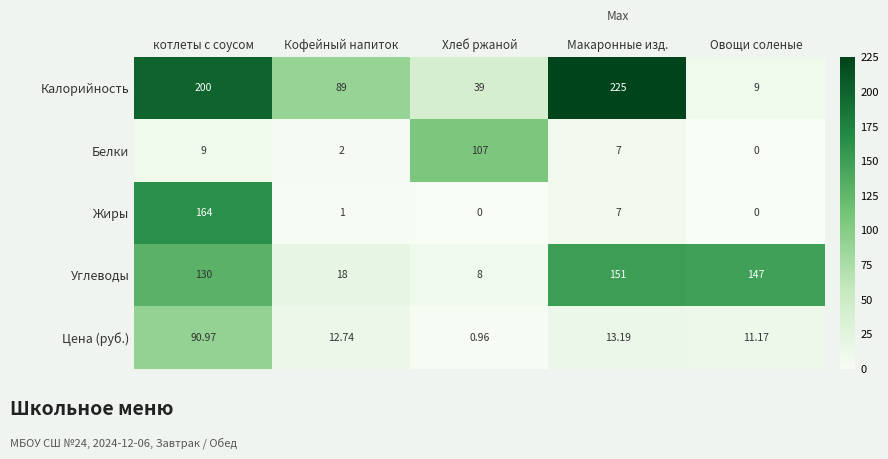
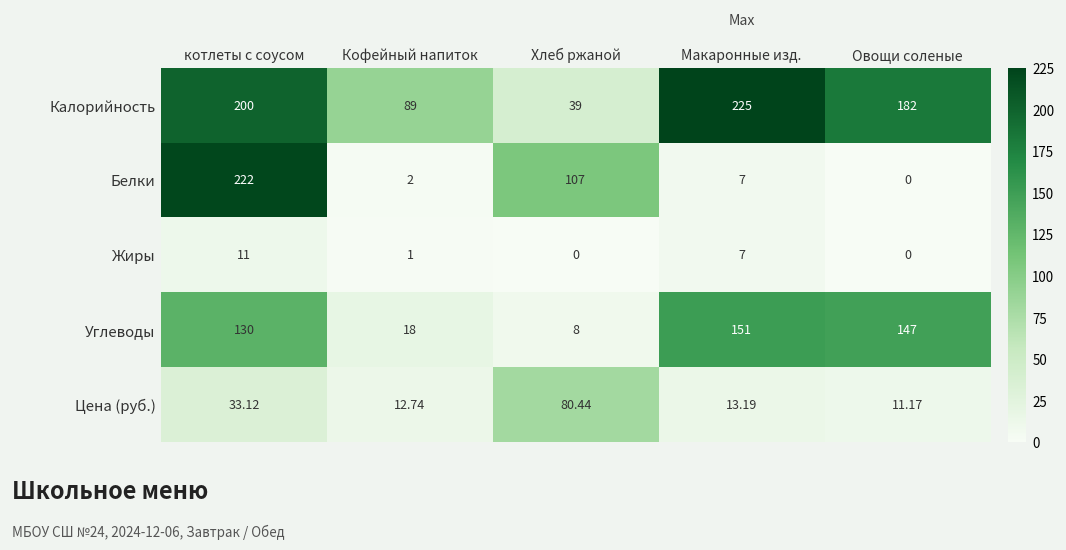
  {
    "Калорийность": {
      "котлеты с соусом": 200,
      "Кофейный напиток": 89,
      "Хлеб ржаной": 39,
      "Макаронные изд.": 225,
-     "Овощи соленые": 9
+     "Овощи соленые": 182
    },
    "Белки": {
-     "котлеты с соусом": 9,
+     "котлеты с соусом": 222,
      "Кофейный напиток": 2,
      "Хлеб ржаной": 107,
      "Макаронные изд.": 7,
      "Овощи соленые": 0
    },
    "Жиры": {
-     "котлеты с соусом": 164,
+     "котлеты с соусом": 11,
      "Кофейный напиток": 1,
      "Хлеб ржаной": 0,
      "Макаронные изд.": 7,
      "Овощи соленые": 0
    },
    "Углеводы": {
      "котлеты с соусом": 130,
      "Кофейный напиток": 18,
      "Хлеб ржаной": 8,
      "Макаронные изд.": 151,
      "Овощи соленые": 147
    },
    "Цена (руб.)": {
-     "котлеты с соусом": 90.97,
+     "котлеты с соусом": 33.12,
      "Кофейный напиток": 12.74,
-     "Хлеб ржаной": 0.96,
+     "Хлеб ржаной": 80.44,
      "Макаронные изд.": 13.19,
      "Овощи соленые": 11.17
    }
  }
